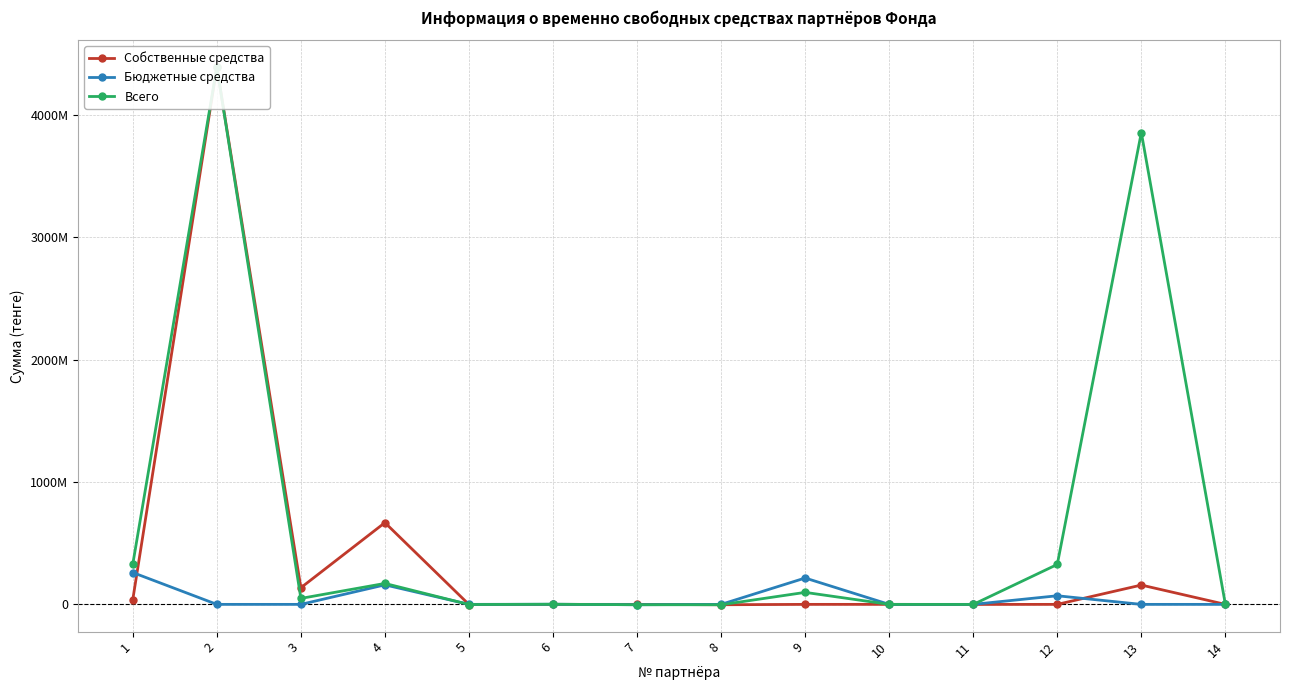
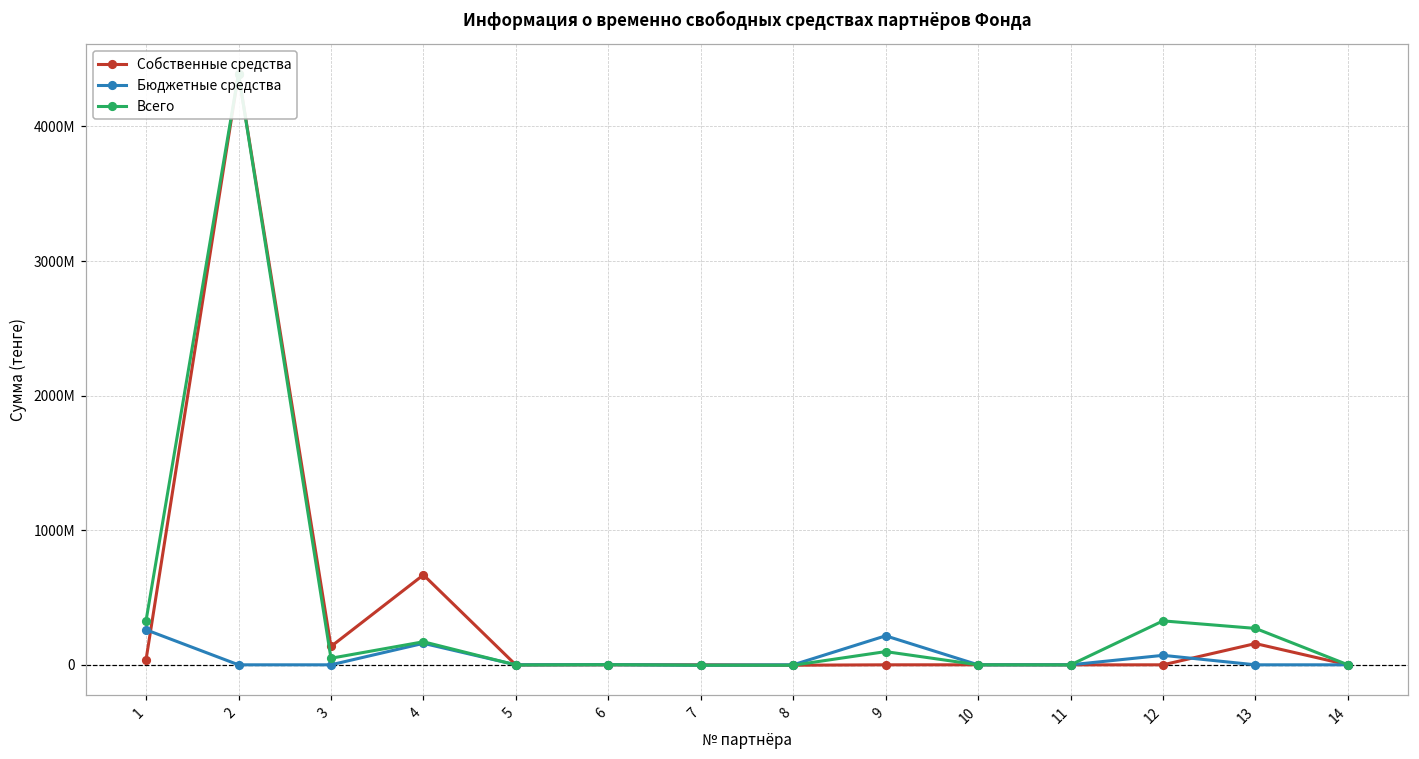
  {
    "Собственные средства": {
      "1": 40000000,
      "3": 140000000,
      "4": 670000000,
      "9": 0,
      "12": 0,
      "13": 160000000
    },
    "Бюджетные средства": {
      "1": 260000000,
      "2": 0,
      "3": 0,
      "9": 220000000,
      "12": 70000000,
      "13": 0
    },
    "Всего": {
      "1": 330000000,
      "3": 50000000,
      "9": 100000000,
      "12": 330000000,
-     "13": 3860000000
+     "13": 270000000
    }
  }
